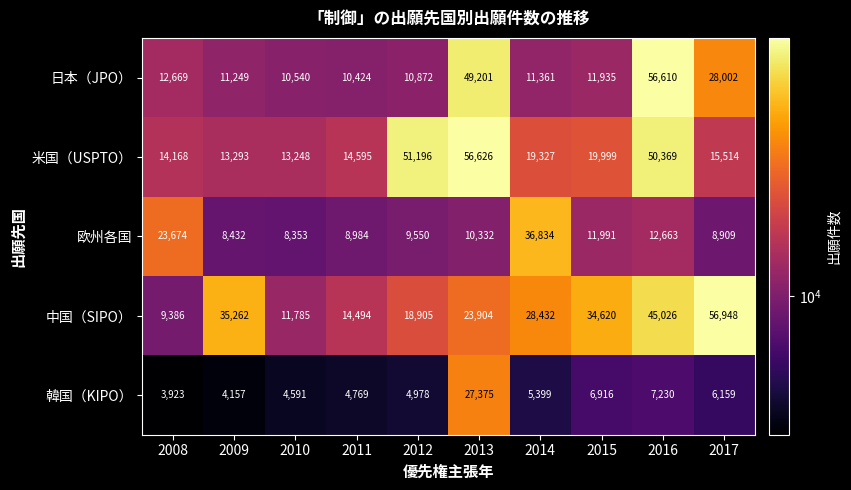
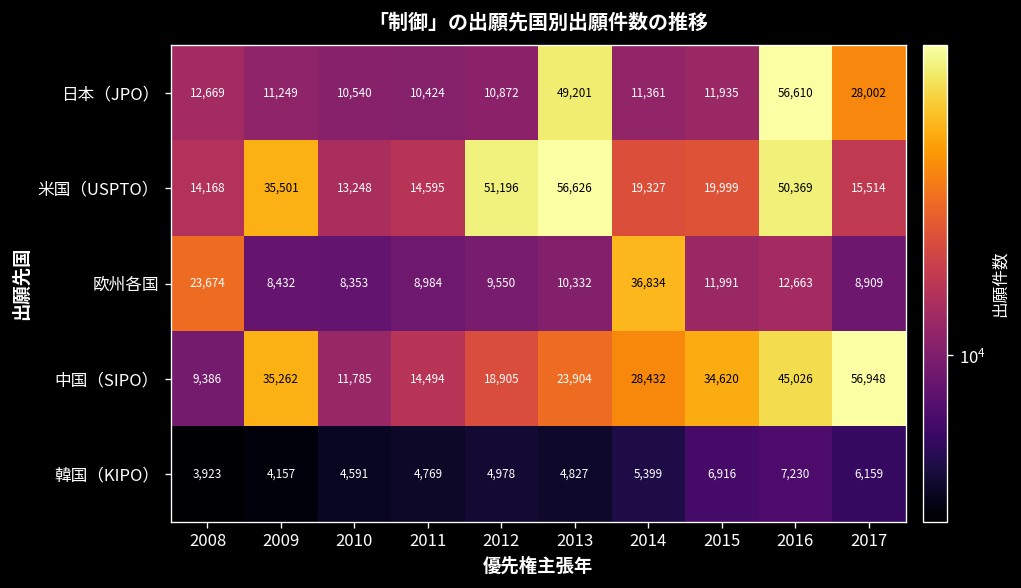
  {
    "日本（JPO）": {
      "2008": "12,669",
      "2009": "11,249",
      "2010": "10,540",
      "2011": "10,424",
      "2012": "10,872",
      "2013": "49,201",
      "2014": "11,361",
      "2015": "11,935",
      "2016": "56,610",
      "2017": "28,002"
    },
    "米国（USPTO）": {
      "2008": "14,168",
-     "2009": "13,293",
+     "2009": "35,501",
      "2010": "13,248",
      "2011": "14,595",
      "2012": "51,196",
      "2013": "56,626",
      "2014": "19,327",
      "2015": "19,999",
      "2016": "50,369",
      "2017": "15,514"
    },
    "欧州各国": {
      "2008": "23,674",
      "2009": "8,432",
      "2010": "8,353",
      "2011": "8,984",
      "2012": "9,550",
      "2013": "10,332",
      "2014": "36,834",
      "2015": "11,991",
      "2016": "12,663",
      "2017": "8,909"
    },
    "中国（SIPO）": {
      "2008": "9,386",
      "2009": "35,262",
      "2010": "11,785",
      "2011": "14,494",
      "2012": "18,905",
      "2013": "23,904",
      "2014": "28,432",
      "2015": "34,620",
      "2016": "45,026",
      "2017": "56,948"
    },
    "韓国（KIPO）": {
      "2008": "3,923",
      "2009": "4,157",
      "2010": "4,591",
      "2011": "4,769",
      "2012": "4,978",
-     "2013": "27,375",
+     "2013": "4,827",
      "2014": "5,399",
      "2015": "6,916",
      "2016": "7,230",
      "2017": "6,159"
    }
  }
